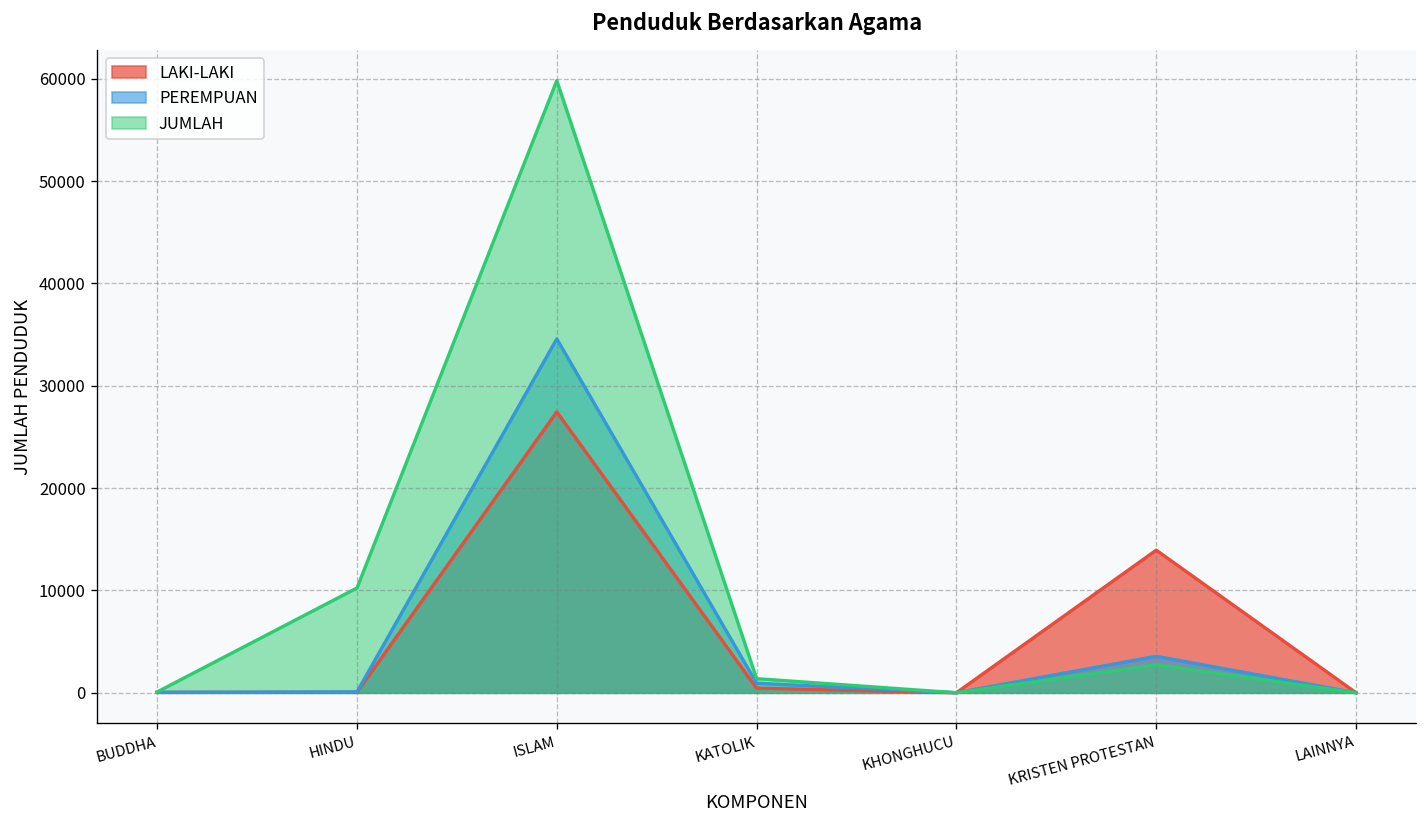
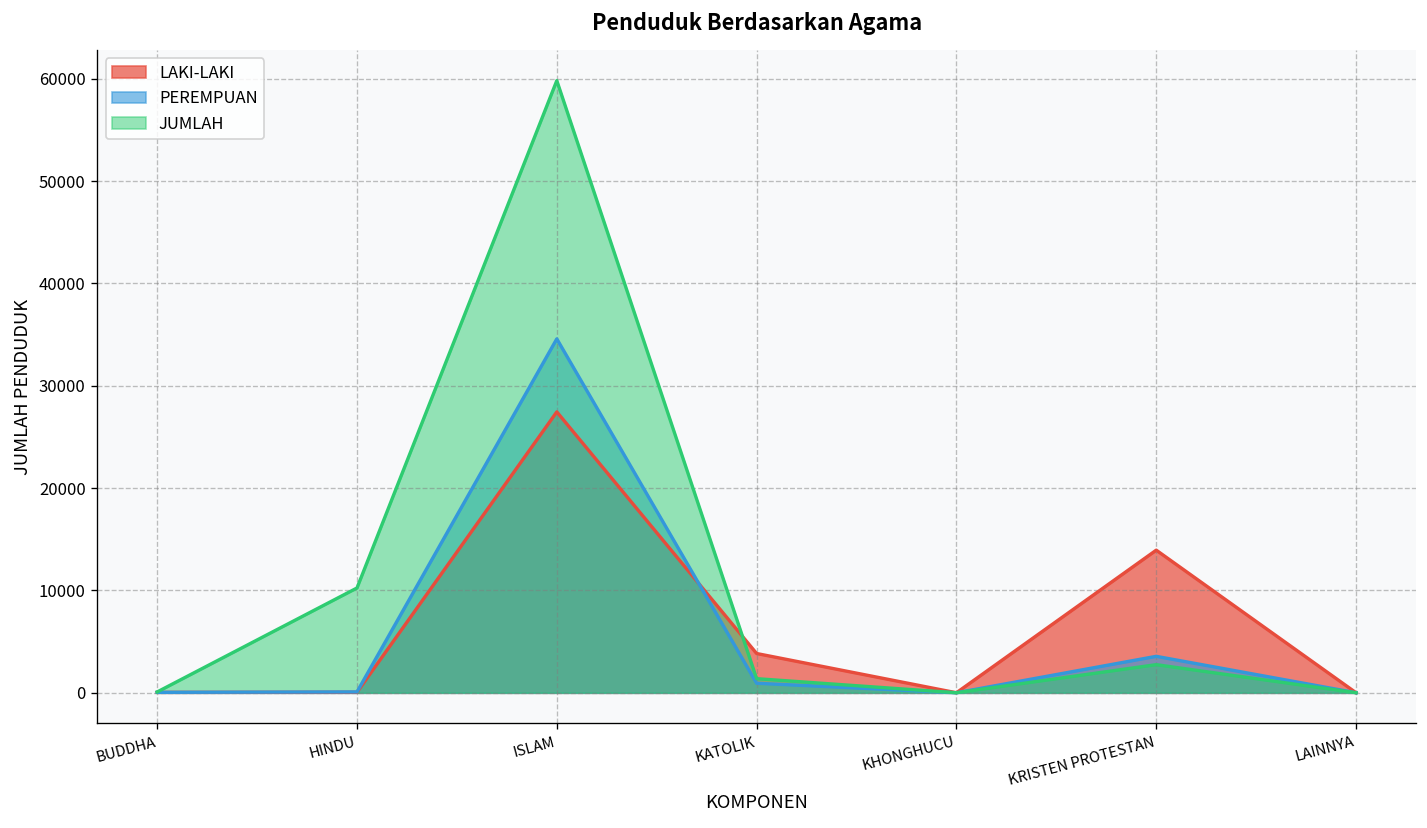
  {
    "LAKI-LAKI": {
      "ISLAM": 27000,
-     "KATOLIK": 0,
+     "KATOLIK": 4000,
      "KRISTEN PROTESTAN": 14000
    },
    "PEREMPUAN": {
      "ISLAM": 35000,
      "KATOLIK": 1000,
      "KRISTEN PROTESTAN": 4000
    },
    "JUMLAH": {
      "HINDU": 10000,
      "ISLAM": 60000,
      "KATOLIK": 1000,
      "KRISTEN PROTESTAN": 3000
    }
  }
